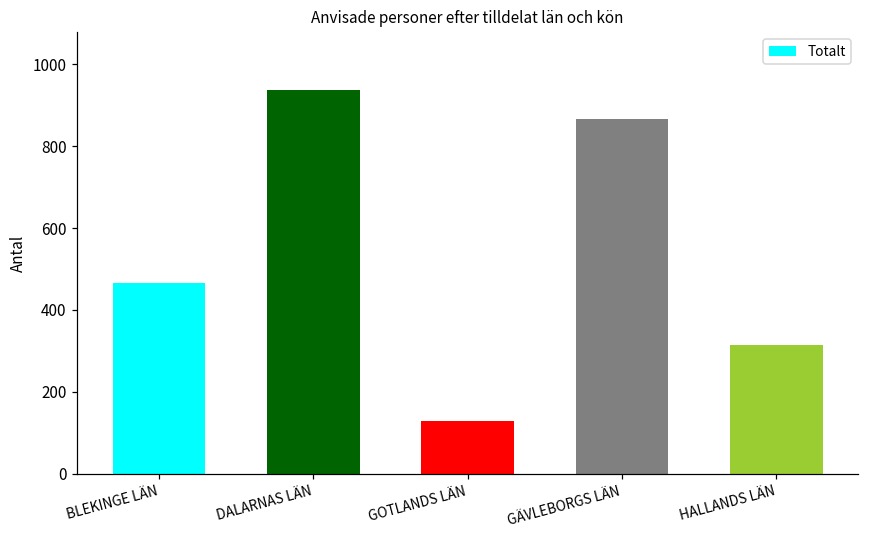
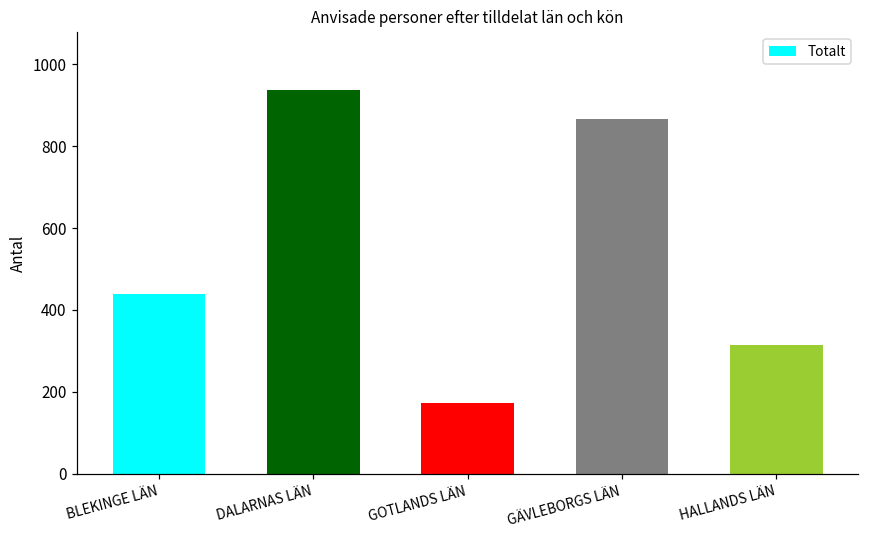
  {
-   "BLEKINGE LÄN": 470,
+   "BLEKINGE LÄN": 440,
    "DALARNAS LÄN": 940,
-   "GOTLANDS LÄN": 130,
+   "GOTLANDS LÄN": 170,
    "GÄVLEBORGS LÄN": 870,
    "HALLANDS LÄN": 320
  }
